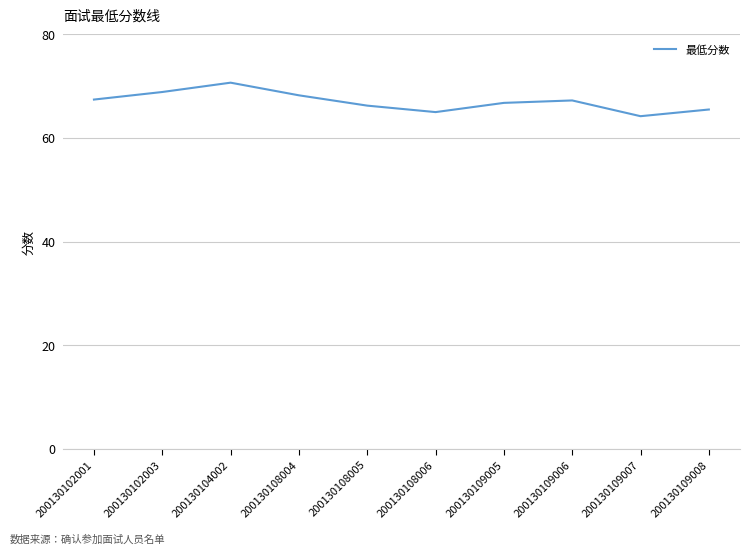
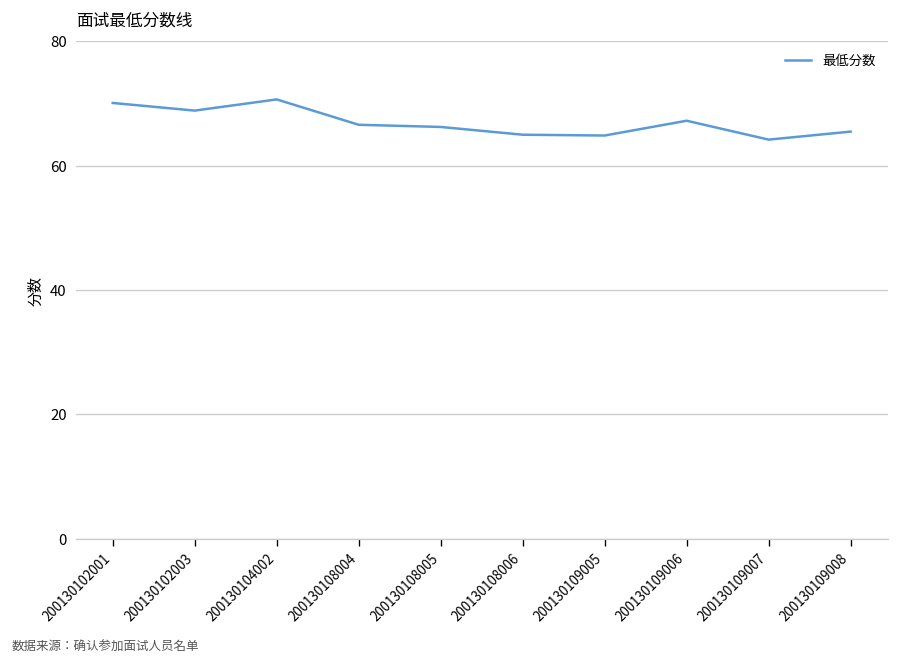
  {
-   "200130102001": 67,
+   "200130102001": 70,
    "200130102003": 69,
    "200130104002": 71,
-   "200130108004": 68,
+   "200130108004": 67,
    "200130108005": 66,
    "200130108006": 65,
-   "200130109005": 67,
+   "200130109005": 65,
    "200130109006": 67,
    "200130109007": 64,
    "200130109008": 66
  }
